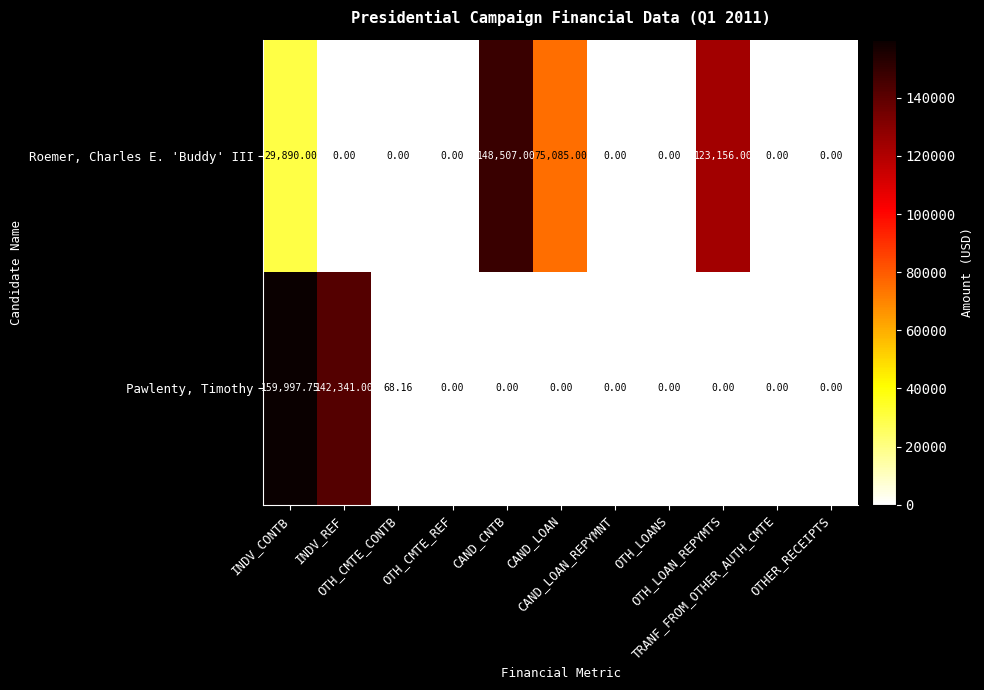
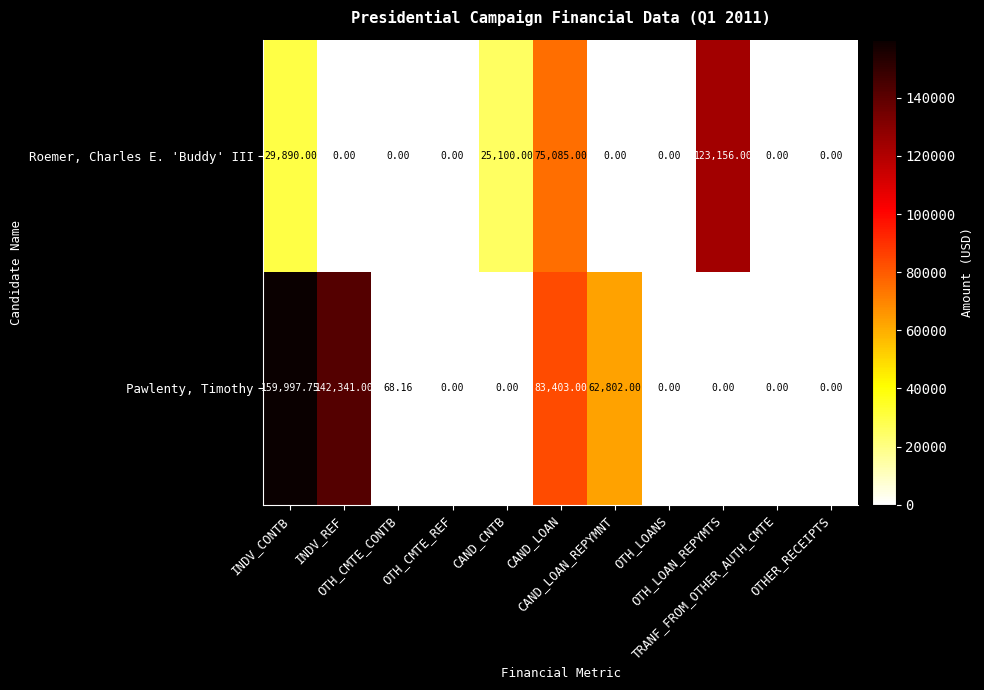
  {
    "Roemer, Charles E. 'Buddy' III": {
      "INDV_CONTB": "29,890.00",
      "INDV_REF": "0.00",
      "OTH_CMTE_CONTB": "0.00",
      "OTH_CMTE_REF": "0.00",
-     "CAND_CNTB": "148,507.00",
+     "CAND_CNTB": "25,100.00",
      "CAND_LOAN": "75,085.00",
      "CAND_LOAN_REPYMNT": "0.00",
      "OTH_LOANS": "0.00",
      "OTH_LOAN_REPYMTS": "123,156.00",
      "TRANF_FROM_OTHER_AUTH_CMTE": "0.00",
      "OTHER_RECEIPTS": "0.00"
    },
    "Pawlenty, Timothy": {
      "INDV_CONTB": "159,997.75",
      "INDV_REF": "142,341.00",
      "OTH_CMTE_CONTB": "68.16",
      "OTH_CMTE_REF": "0.00",
      "CAND_CNTB": "0.00",
-     "CAND_LOAN": "0.00",
-     "CAND_LOAN_REPYMNT": "0.00",
+     "CAND_LOAN": "83,403.00",
+     "CAND_LOAN_REPYMNT": "62,802.00",
      "OTH_LOANS": "0.00",
      "OTH_LOAN_REPYMTS": "0.00",
      "TRANF_FROM_OTHER_AUTH_CMTE": "0.00",
      "OTHER_RECEIPTS": "0.00"
    }
  }
